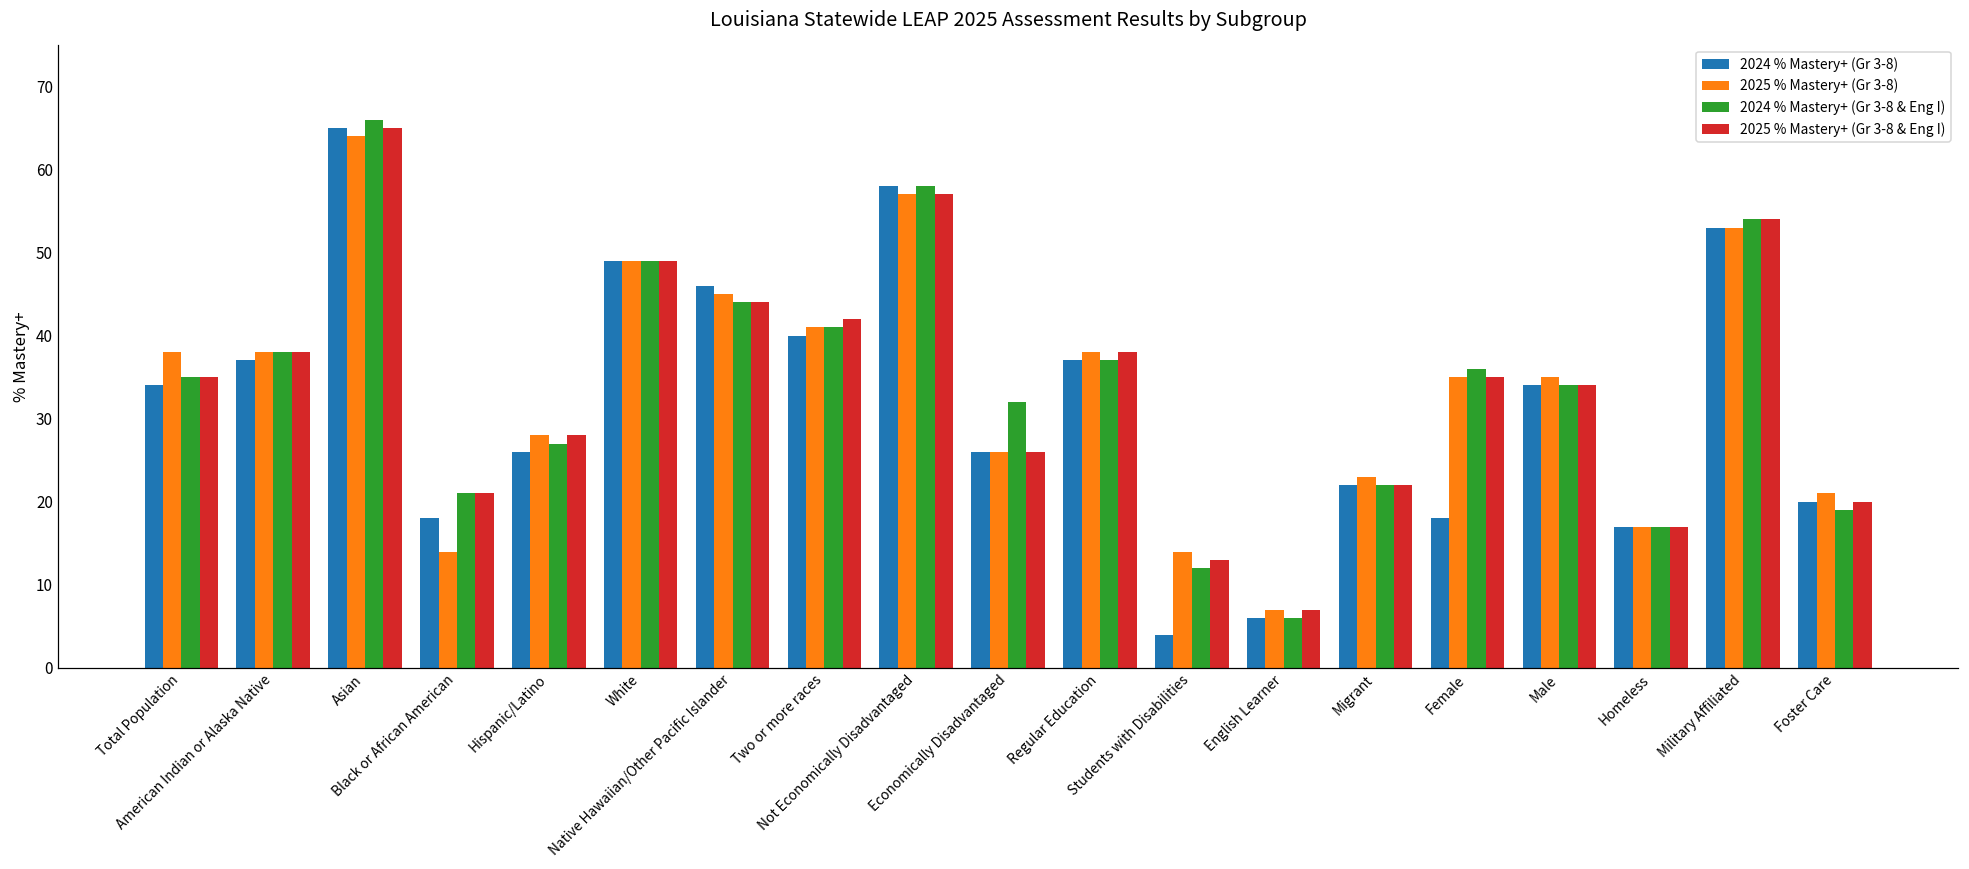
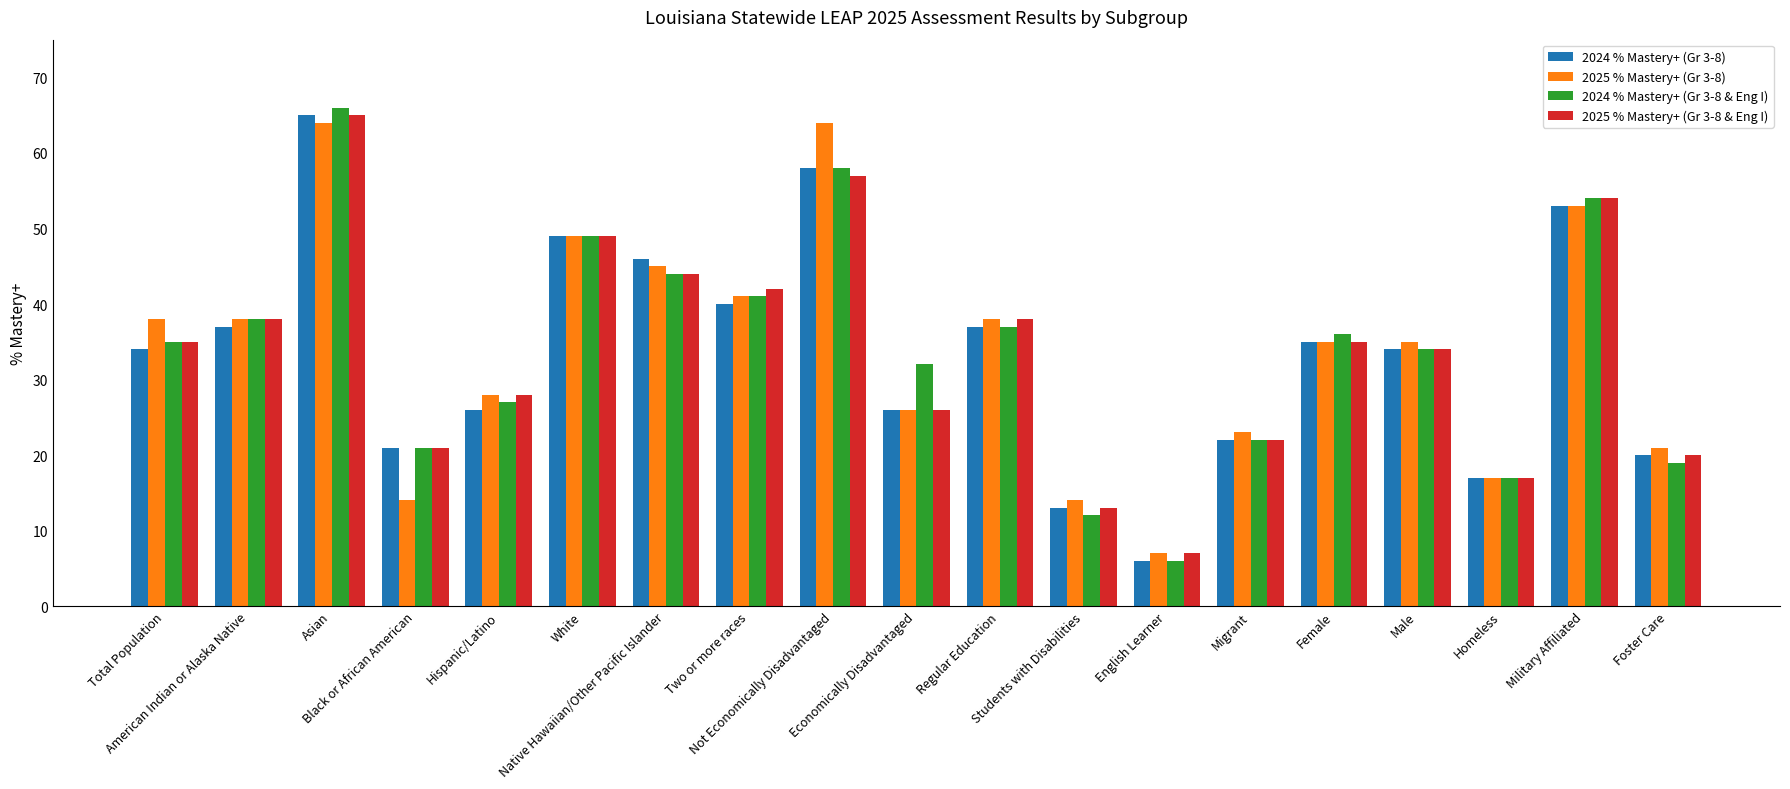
  {
    "2024 % Mastery+ (Gr 3-8)": {
      "Total Population": 34,
      "American Indian or Alaska Native": 37,
      "Asian": 65,
-     "Black or African American": 18,
+     "Black or African American": 21,
      "Hispanic/Latino": 26,
      "White": 49,
      "Native Hawaiian/Other Pacific Islander": 46,
      "Two or more races": 40,
      "Not Economically Disadvantaged": 58,
      "Economically Disadvantaged": 26,
      "Regular Education": 37,
-     "Students with Disabilities": 4,
+     "Students with Disabilities": 13,
      "English Learner": 6,
      "Migrant": 22,
-     "Female": 18,
+     "Female": 35,
      "Male": 34,
      "Homeless": 17,
      "Military Affiliated": 53,
      "Foster Care": 20
    },
    "2025 % Mastery+ (Gr 3-8)": {
      "Total Population": 38,
      "American Indian or Alaska Native": 38,
      "Asian": 64,
      "Black or African American": 14,
      "Hispanic/Latino": 28,
      "White": 49,
      "Native Hawaiian/Other Pacific Islander": 45,
      "Two or more races": 41,
-     "Not Economically Disadvantaged": 57,
+     "Not Economically Disadvantaged": 64,
      "Economically Disadvantaged": 26,
      "Regular Education": 38,
      "Students with Disabilities": 14,
      "English Learner": 7,
      "Migrant": 23,
      "Female": 35,
      "Male": 35,
      "Homeless": 17,
      "Military Affiliated": 53,
      "Foster Care": 21
    },
    "2024 % Mastery+ (Gr 3-8 & Eng I)": {
      "Total Population": 35,
      "American Indian or Alaska Native": 38,
      "Asian": 66,
      "Black or African American": 21,
      "Hispanic/Latino": 27,
      "White": 49,
      "Native Hawaiian/Other Pacific Islander": 44,
      "Two or more races": 41,
      "Not Economically Disadvantaged": 58,
      "Economically Disadvantaged": 32,
      "Regular Education": 37,
      "Students with Disabilities": 12,
      "English Learner": 6,
      "Migrant": 22,
      "Female": 36,
      "Male": 34,
      "Homeless": 17,
      "Military Affiliated": 54,
      "Foster Care": 19
    },
    "2025 % Mastery+ (Gr 3-8 & Eng I)": {
      "Total Population": 35,
      "American Indian or Alaska Native": 38,
      "Asian": 65,
      "Black or African American": 21,
      "Hispanic/Latino": 28,
      "White": 49,
      "Native Hawaiian/Other Pacific Islander": 44,
      "Two or more races": 42,
      "Not Economically Disadvantaged": 57,
      "Economically Disadvantaged": 26,
      "Regular Education": 38,
      "Students with Disabilities": 13,
      "English Learner": 7,
      "Migrant": 22,
      "Female": 35,
      "Male": 34,
      "Homeless": 17,
      "Military Affiliated": 54,
      "Foster Care": 20
    }
  }
